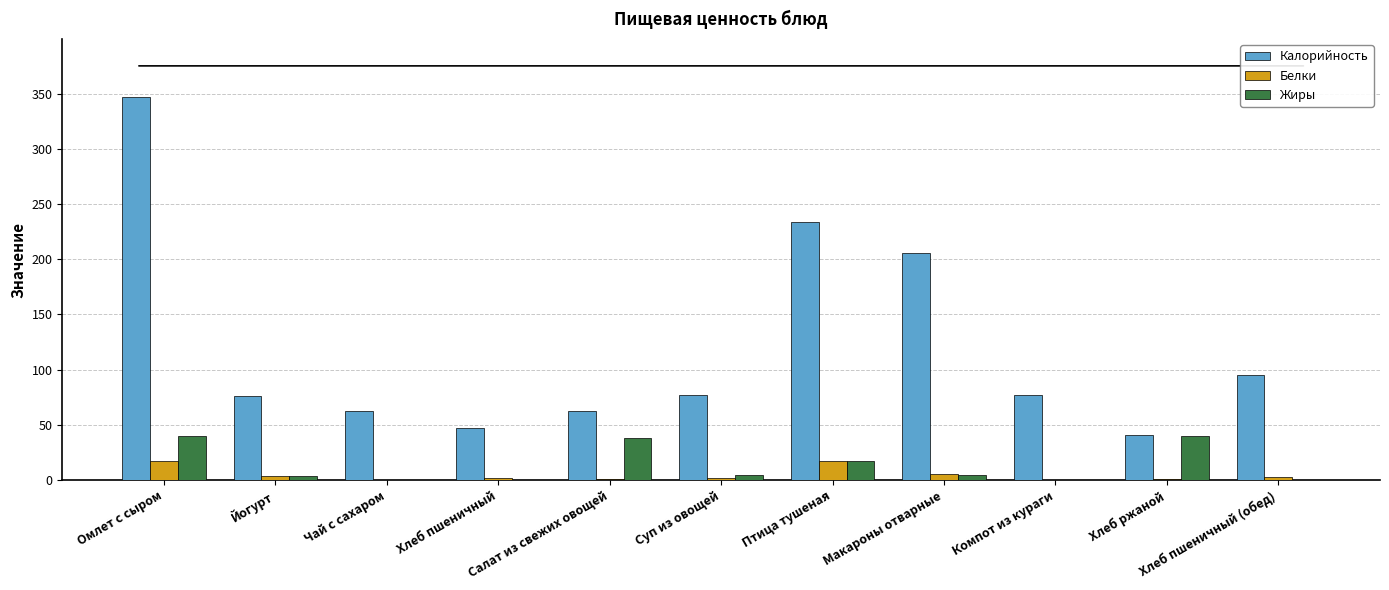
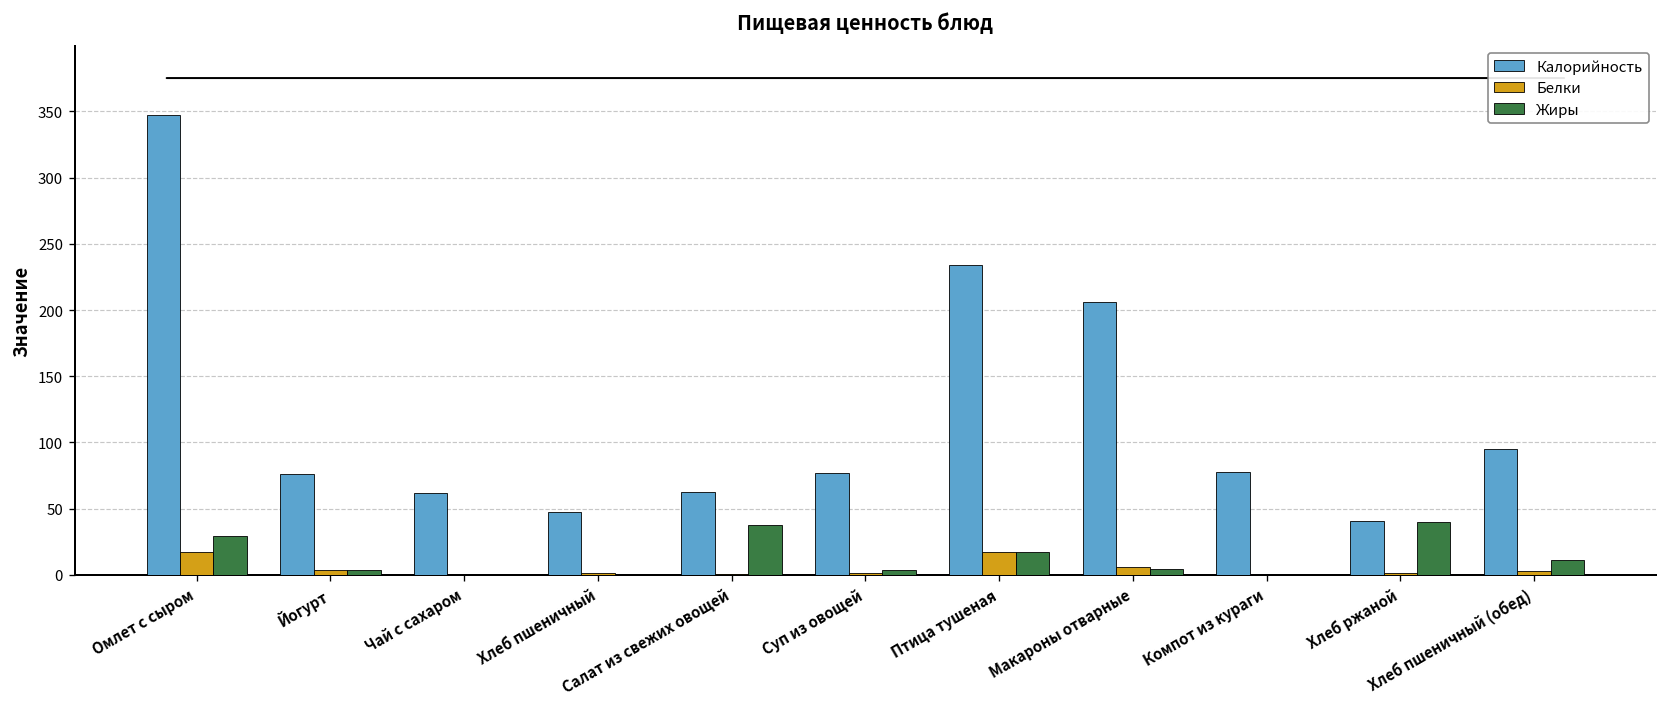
  {
    "Калорийность": {
      "Омлет с сыром": 347,
      "Йогурт": 76,
      "Чай с сахаром": 62,
      "Хлеб пшеничный": 47,
      "Салат из свежих овощей": 63,
      "Суп из овощей": 77,
      "Птица тушеная": 234,
      "Макароны отварные": 206,
      "Компот из кураги": 77,
      "Хлеб ржаной": 41,
      "Хлеб пшеничный (обед)": 95
    },
    "Белки": {
      "Омлет с сыром": 17,
      "Йогурт": 4,
      "Птица тушеная": 17,
      "Макароны отварные": 6,
      "Компот из кураги": 0,
      "Хлеб пшеничный (обед)": 3
    },
    "Жиры": {
-     "Омлет с сыром": 40,
+     "Омлет с сыром": 30,
      "Йогурт": 3,
      "Чай с сахаром": 0,
      "Салат из свежих овощей": 38,
      "Суп из овощей": 4,
      "Птица тушеная": 18,
      "Макароны отварные": 5,
      "Компот из кураги": 0,
      "Хлеб ржаной": 40,
-     "Хлеб пшеничный (обед)": 0
+     "Хлеб пшеничный (обед)": 11
    }
  }
